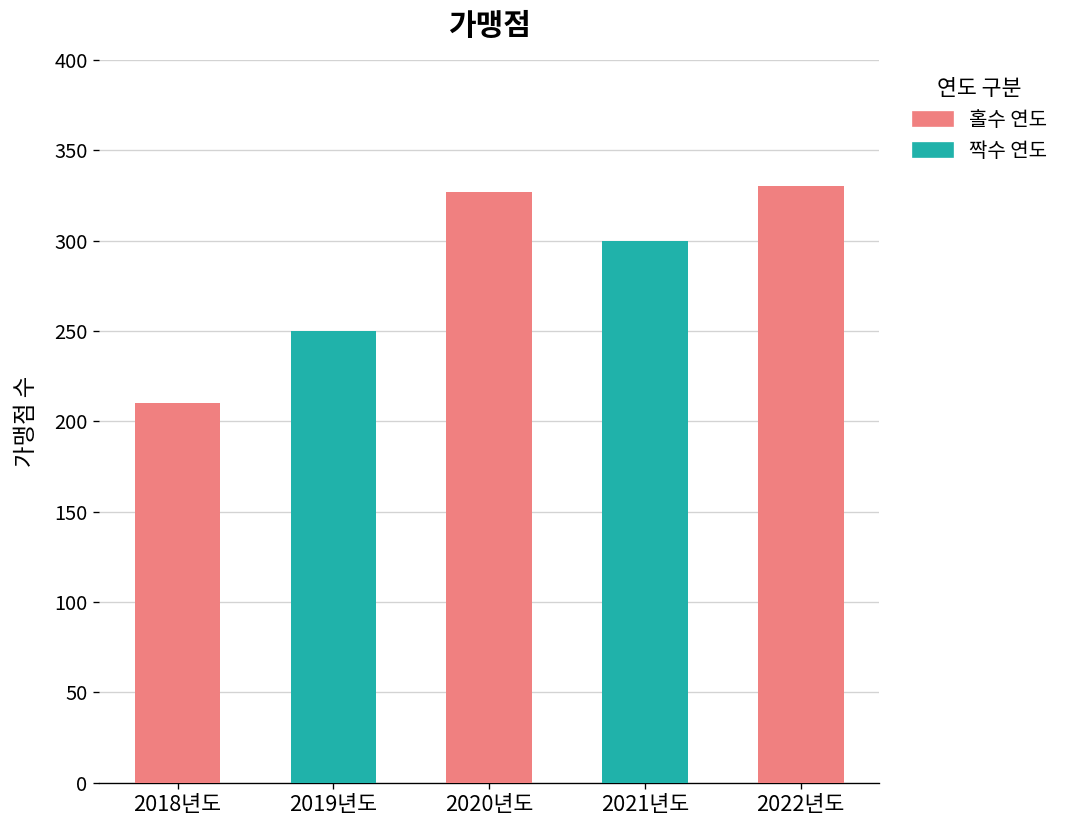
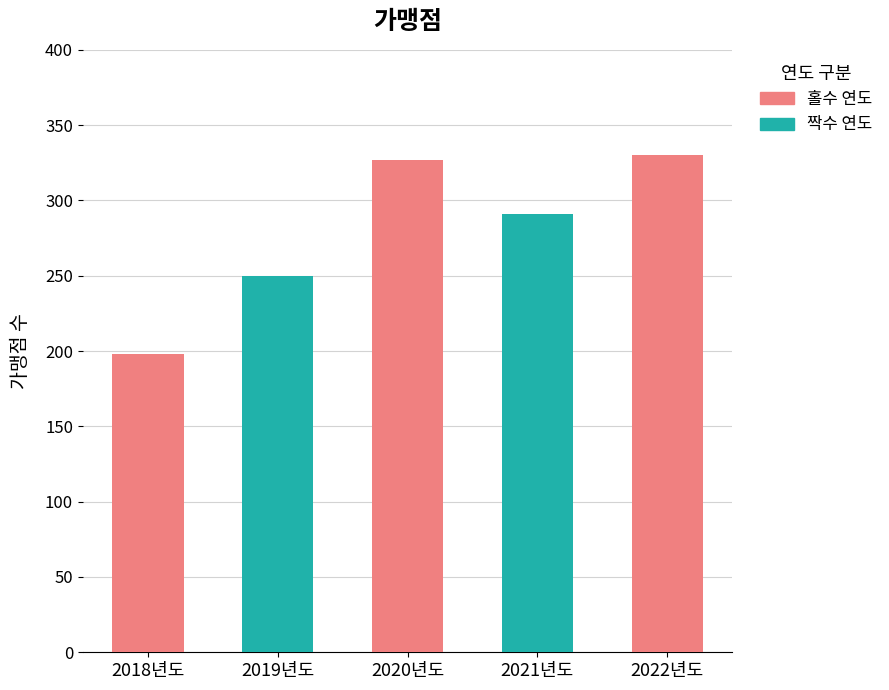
  {
-   "2018년도": 210,
+   "2018년도": 198,
    "2019년도": 250,
    "2020년도": 327,
-   "2021년도": 300,
+   "2021년도": 291,
    "2022년도": 330
  }
